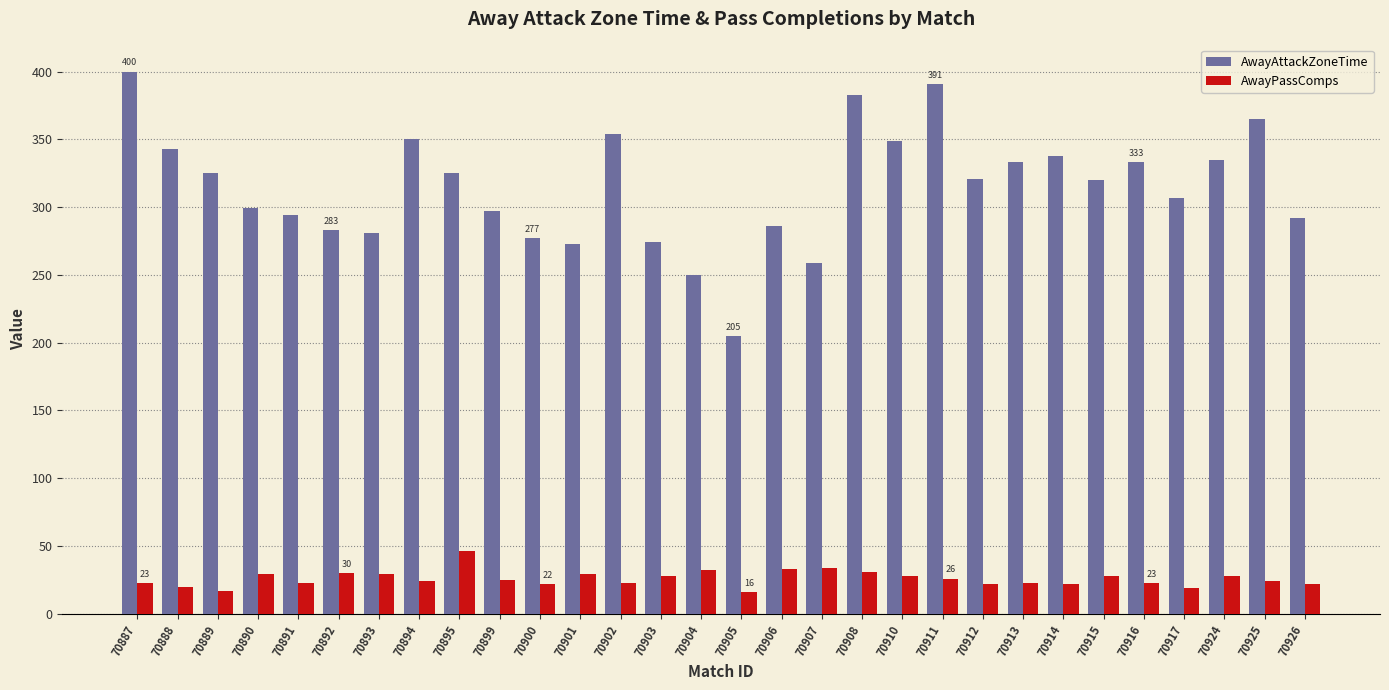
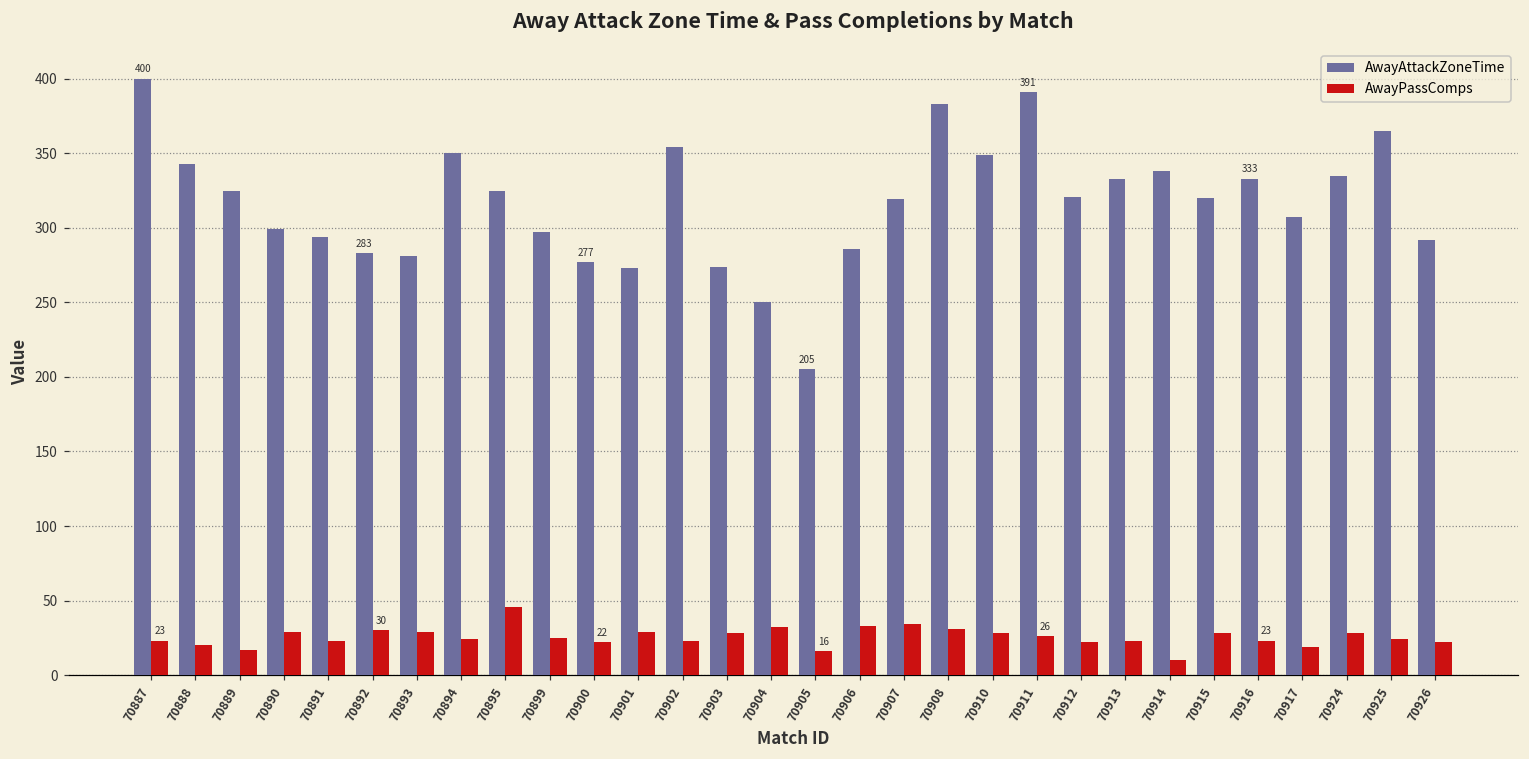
  {
    "AwayAttackZoneTime": {
      "70888": 343,
      "70889": 325,
      "70890": 299,
      "70891": 294,
      "70893": 281,
      "70894": 350,
      "70895": 325,
      "70899": 297,
      "70901": 273,
      "70902": 354,
      "70903": 274,
      "70904": 250,
      "70906": 286,
-     "70907": 259,
+     "70907": 319,
      "70908": 383,
      "70910": 349,
      "70912": 321,
      "70913": 333,
      "70914": 338,
      "70915": 320,
      "70917": 307,
      "70924": 335,
      "70925": 365,
      "70926": 292
    },
    "AwayPassComps": {
      "70888": 20,
      "70889": 17,
      "70890": 29,
      "70891": 23,
      "70893": 29,
      "70894": 24,
      "70895": 46,
      "70899": 25,
      "70901": 29,
      "70902": 23,
      "70903": 28,
      "70904": 32,
      "70906": 33,
      "70907": 34,
      "70908": 31,
      "70910": 28,
      "70912": 22,
      "70913": 23,
-     "70914": 22,
+     "70914": 10,
      "70915": 28,
      "70917": 19,
      "70924": 28,
      "70925": 24,
      "70926": 22
    }
  }
